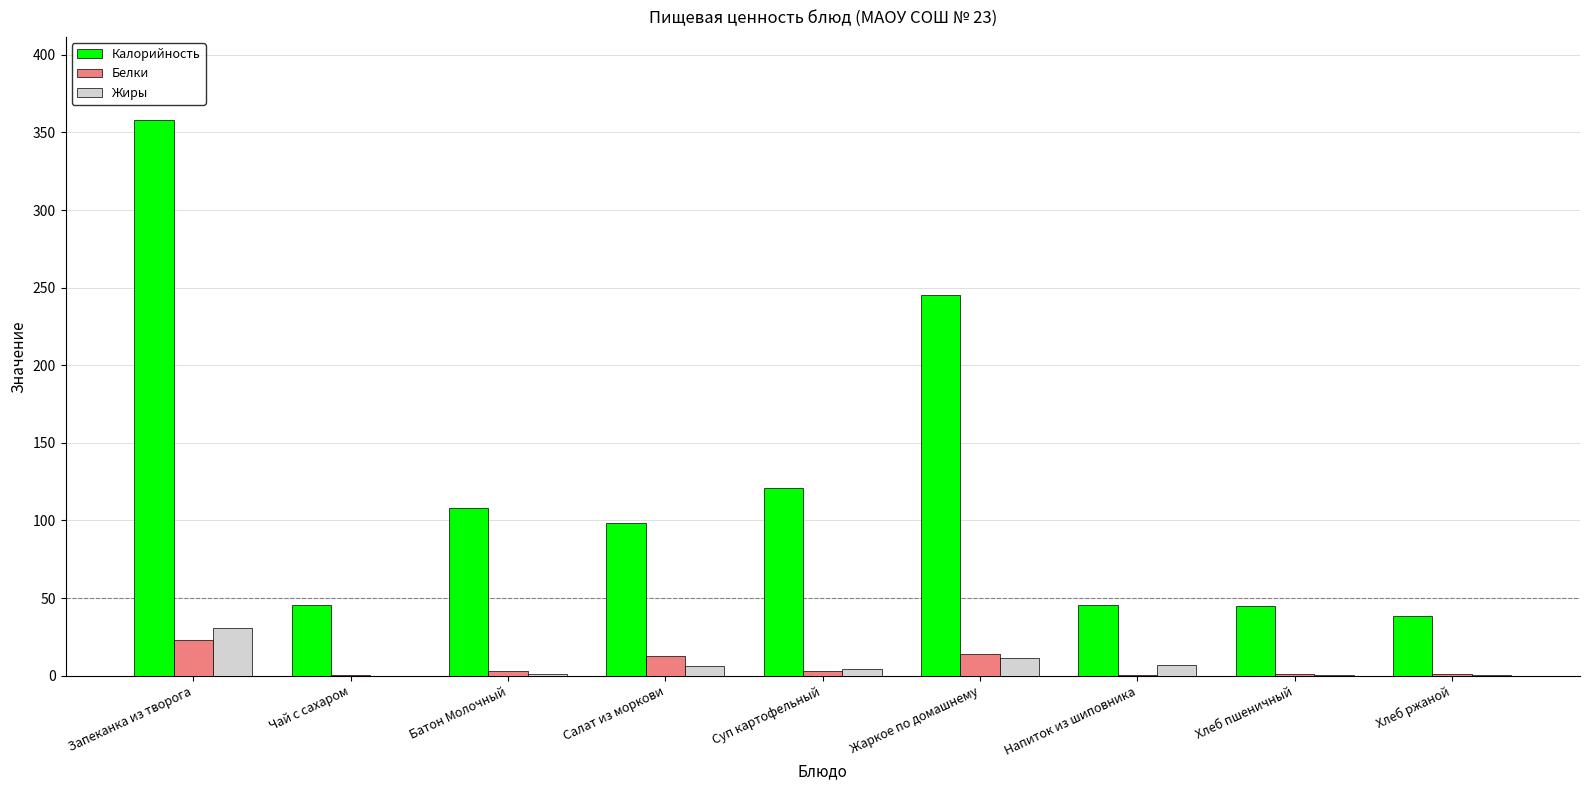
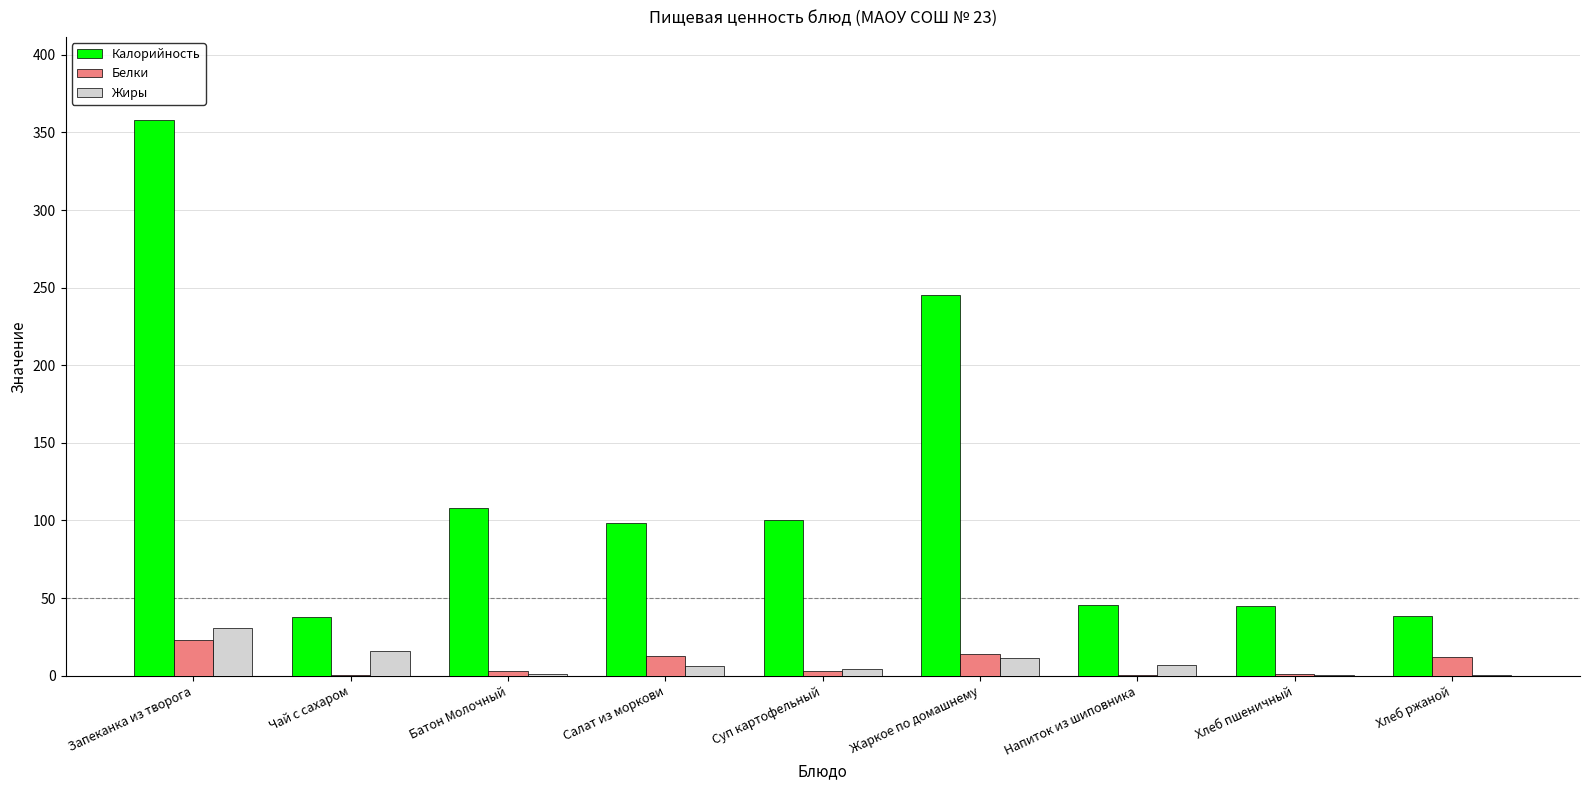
  {
    "Калорийность": {
      "Запеканка из творога": 358,
-     "Чай с сахаром": 46,
+     "Чай с сахаром": 38,
      "Батон Молочный": 108,
      "Салат из моркови": 98,
-     "Суп картофельный": 121,
+     "Суп картофельный": 100,
      "Жаркое по домашнему": 245,
      "Напиток из шиповника": 45,
      "Хлеб пшеничный": 45,
      "Хлеб ржаной": 39
    },
    "Белки": {
      "Запеканка из творога": 23,
      "Батон Молочный": 3,
      "Салат из моркови": 12,
      "Суп картофельный": 3,
      "Жаркое по домашнему": 14,
-     "Хлеб ржаной": 1
+     "Хлеб ржаной": 12
    },
    "Жиры": {
      "Запеканка из творога": 31,
-     "Чай с сахаром": 0,
+     "Чай с сахаром": 16,
      "Салат из моркови": 6,
      "Суп картофельный": 4,
      "Жаркое по домашнему": 11,
      "Напиток из шиповника": 7
    }
  }
